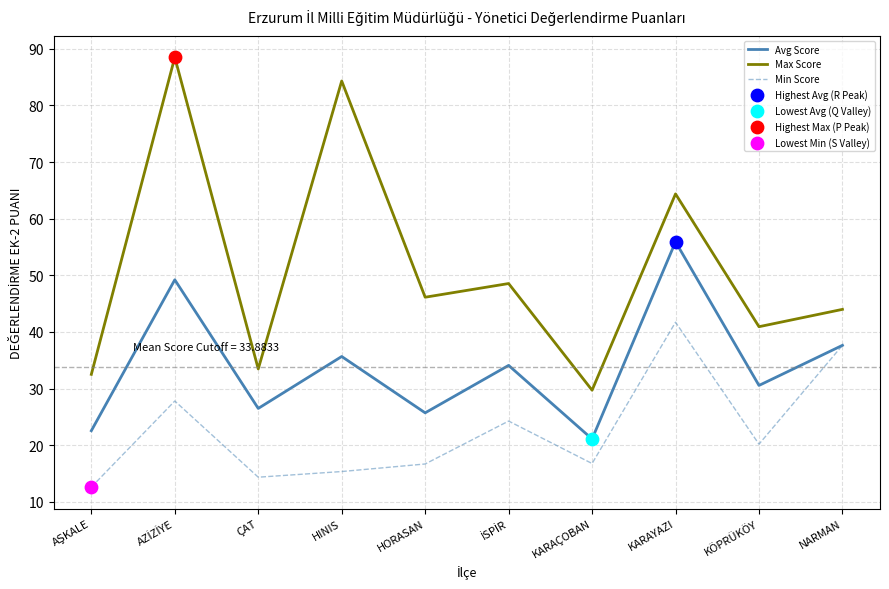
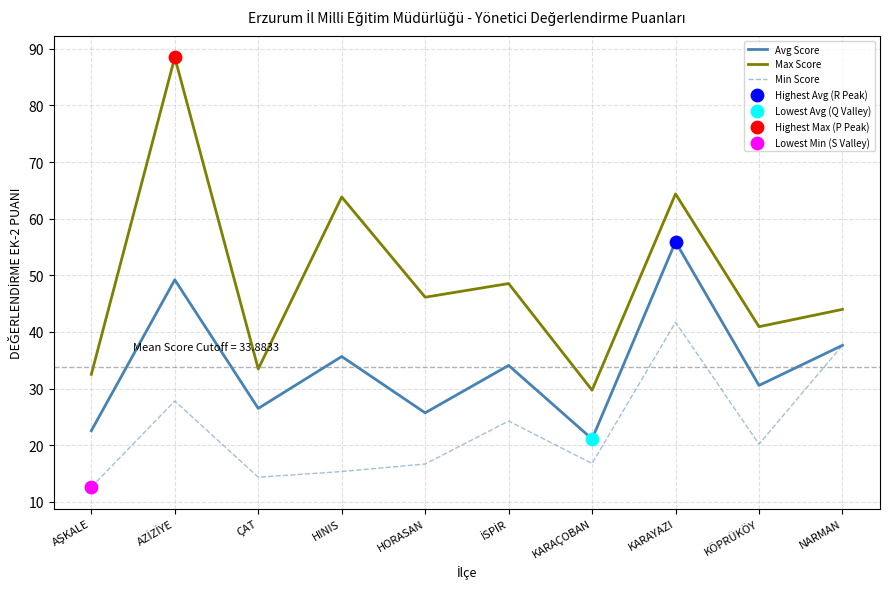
  {
    "Max Score": {
      "AŞKALE": 33,
-     "HINIS": 84,
+     "HINIS": 64,
      "HORASAN": 46,
      "İSPİR": 49,
      "KARAÇOBAN": 30,
      "KARAYAZI": 64,
      "KÖPRÜKÖY": 41,
      "NARMAN": 44
    }
  }
